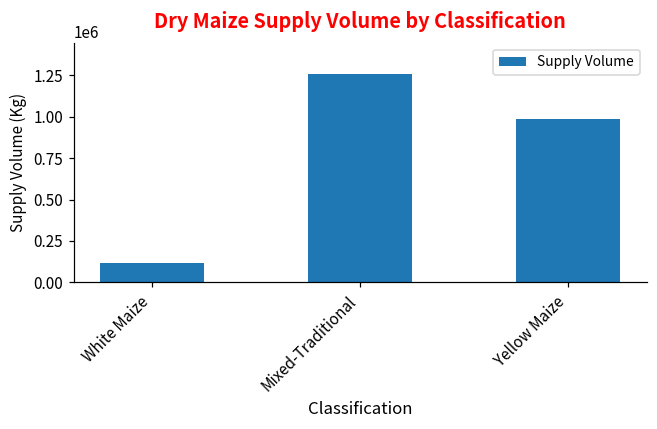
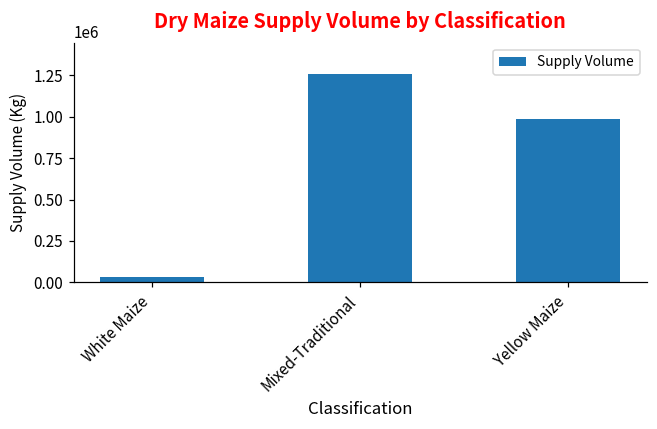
  {
-   "White Maize": 120000,
+   "White Maize": 30000,
    "Mixed-Traditional": 1260000,
    "Yellow Maize": 980000
  }
